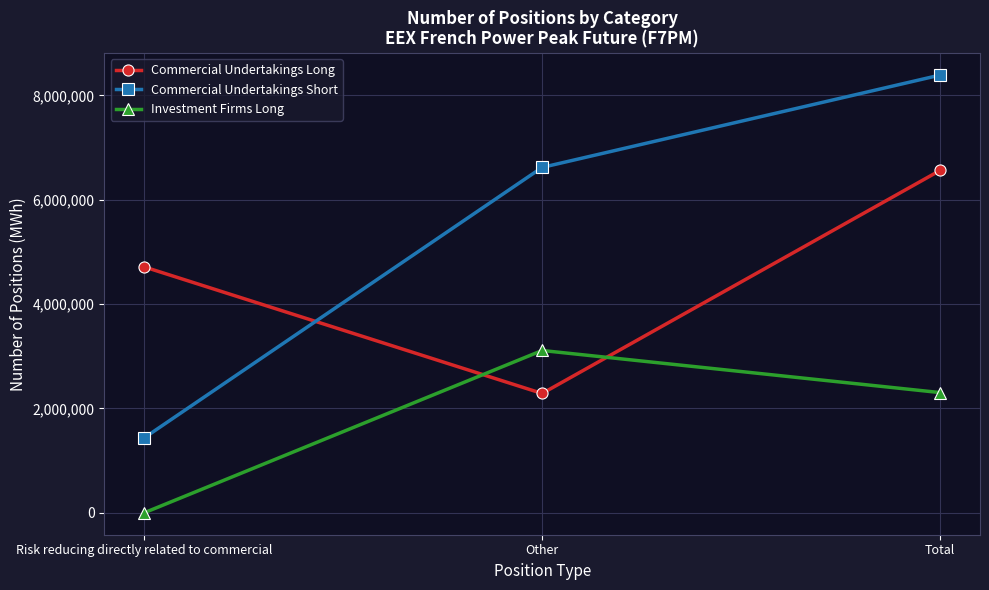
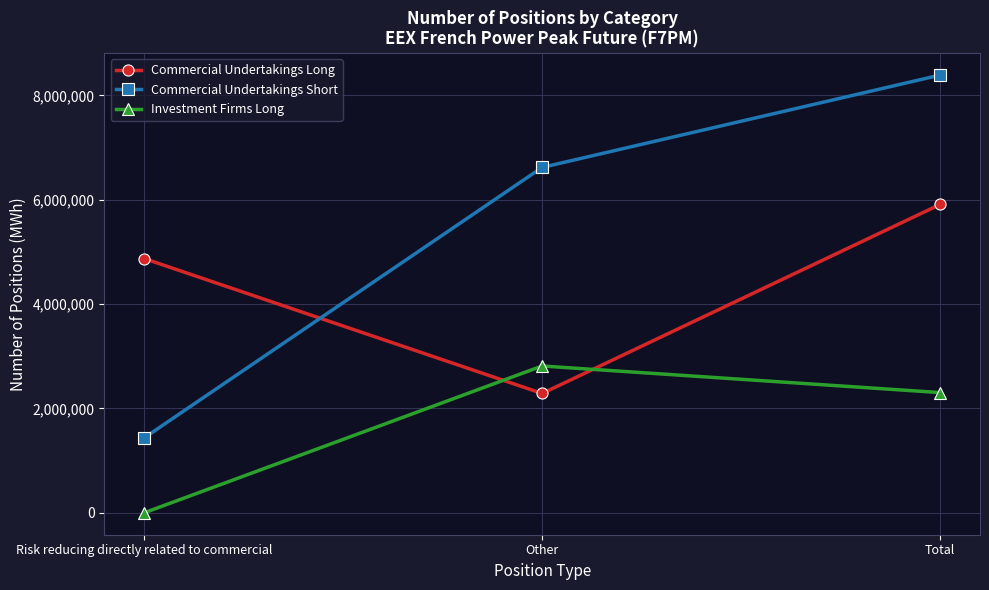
  {
    "Commercial Undertakings Long": {
-     "Risk reducing directly related to commercial": "4,700,000",
+     "Risk reducing directly related to commercial": "4,900,000",
      "Other": "2,300,000",
-     "Total": "6,600,000"
+     "Total": "5,900,000"
    },
    "Commercial Undertakings Short": {
      "Risk reducing directly related to commercial": "1,400,000",
      "Other": "6,600,000",
      "Total": "8,400,000"
    },
    "Investment Firms Long": {
      "Risk reducing directly related to commercial": "0",
-     "Other": "3,100,000",
+     "Other": "2,800,000",
      "Total": "2,300,000"
    }
  }
